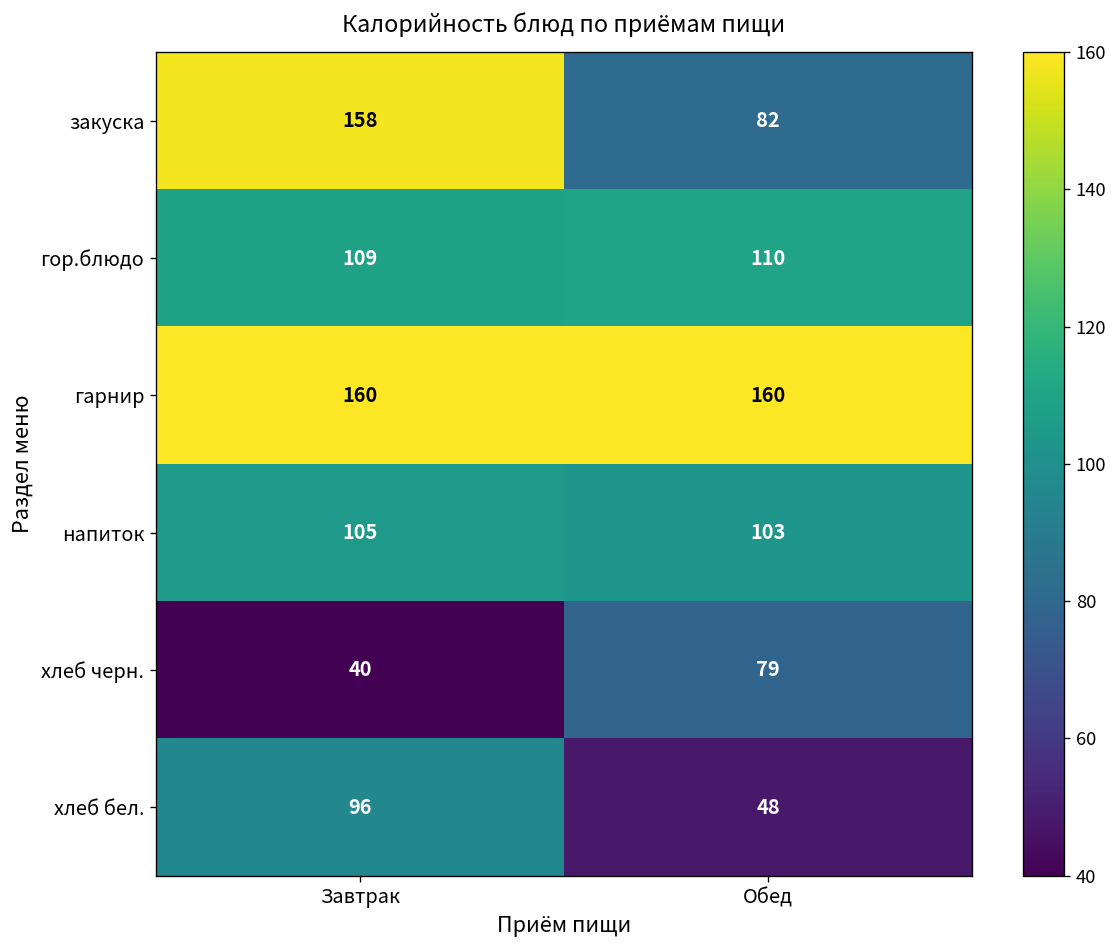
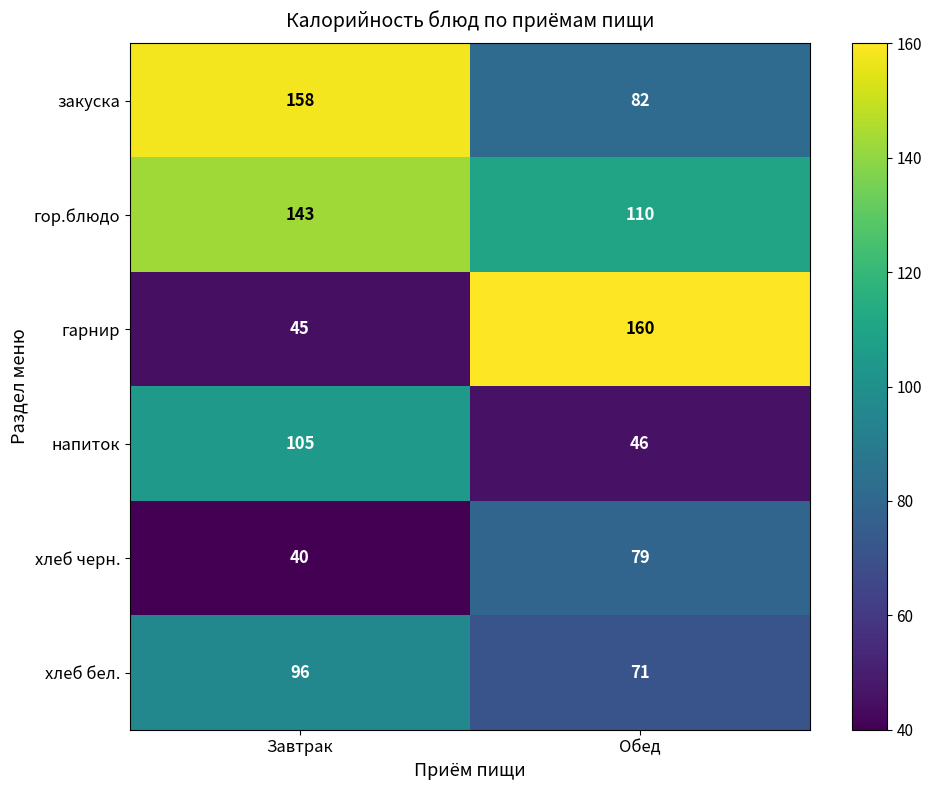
  {
    "закуска": {
      "Завтрак": 158,
      "Обед": 82
    },
    "гор.блюдо": {
-     "Завтрак": 109,
+     "Завтрак": 143,
      "Обед": 110
    },
    "гарнир": {
-     "Завтрак": 160,
+     "Завтрак": 45,
      "Обед": 160
    },
    "напиток": {
      "Завтрак": 105,
-     "Обед": 103
+     "Обед": 46
    },
    "хлеб черн.": {
      "Завтрак": 40,
      "Обед": 79
    },
    "хлеб бел.": {
      "Завтрак": 96,
-     "Обед": 48
+     "Обед": 71
    }
  }
